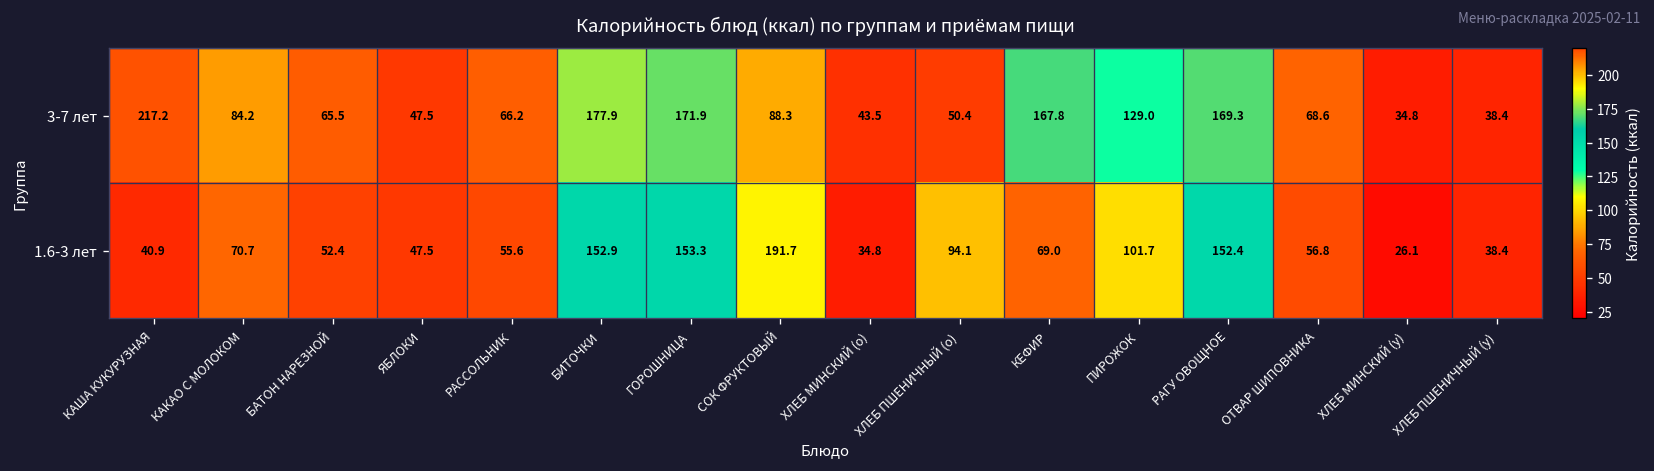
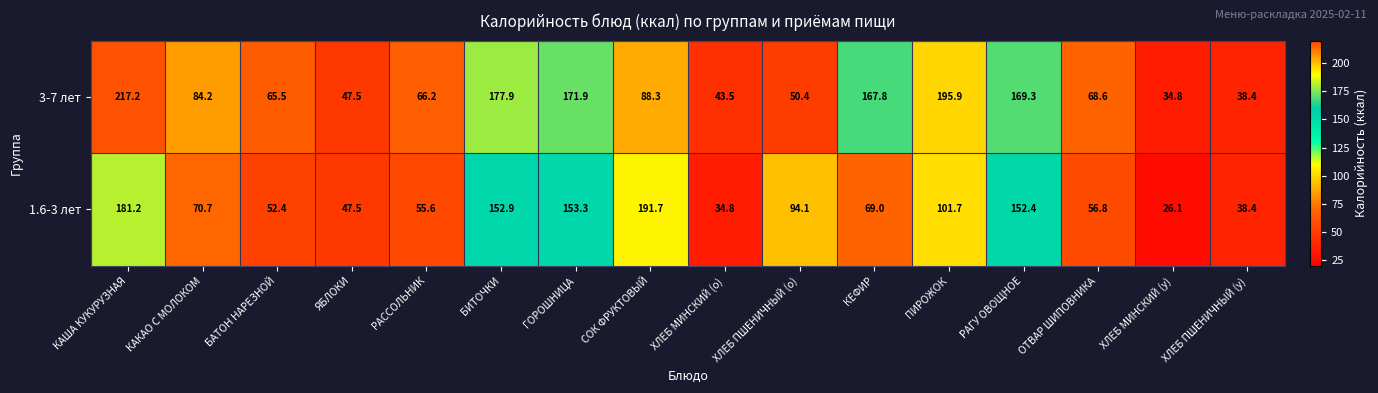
  {
    "3-7 лет": {
      "КАША КУКУРУЗНАЯ": 217.2,
      "КАКАО С МОЛОКОМ": 84.2,
      "БАТОН НАРЕЗНОЙ": 65.5,
      "ЯБЛОКИ": 47.5,
      "РАССОЛЬНИК": 66.2,
      "БИТОЧКИ": 177.9,
      "ГОРОШНИЦА": 171.9,
      "СОК ФРУКТОВЫЙ": 88.3,
      "ХЛЕБ МИНСКИЙ (о)": 43.5,
      "ХЛЕБ ПШЕНИЧНЫЙ (о)": 50.4,
      "КЕФИР": 167.8,
-     "ПИРОЖОК": 129.0,
+     "ПИРОЖОК": 195.9,
      "РАГУ ОВОЩНОЕ": 169.3,
      "ОТВАР ШИПОВНИКА": 68.6,
      "ХЛЕБ МИНСКИЙ (у)": 34.8,
      "ХЛЕБ ПШЕНИЧНЫЙ (у)": 38.4
    },
    "1.6-3 лет": {
-     "КАША КУКУРУЗНАЯ": 40.9,
+     "КАША КУКУРУЗНАЯ": 181.2,
      "КАКАО С МОЛОКОМ": 70.7,
      "БАТОН НАРЕЗНОЙ": 52.4,
      "ЯБЛОКИ": 47.5,
      "РАССОЛЬНИК": 55.6,
      "БИТОЧКИ": 152.9,
      "ГОРОШНИЦА": 153.3,
      "СОК ФРУКТОВЫЙ": 191.7,
      "ХЛЕБ МИНСКИЙ (о)": 34.8,
      "ХЛЕБ ПШЕНИЧНЫЙ (о)": 94.1,
      "КЕФИР": 69.0,
      "ПИРОЖОК": 101.7,
      "РАГУ ОВОЩНОЕ": 152.4,
      "ОТВАР ШИПОВНИКА": 56.8,
      "ХЛЕБ МИНСКИЙ (у)": 26.1,
      "ХЛЕБ ПШЕНИЧНЫЙ (у)": 38.4
    }
  }
